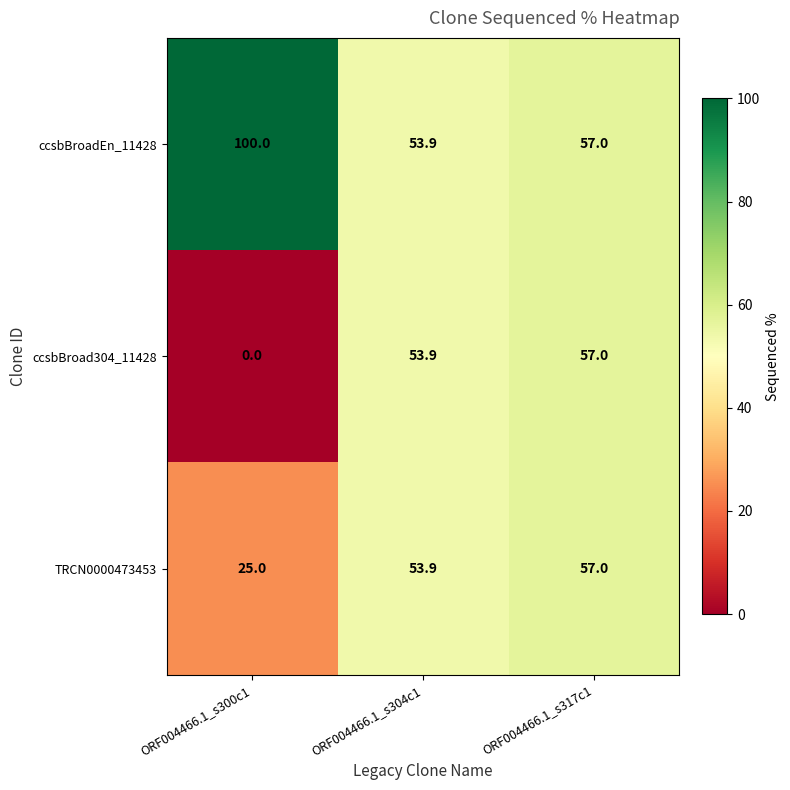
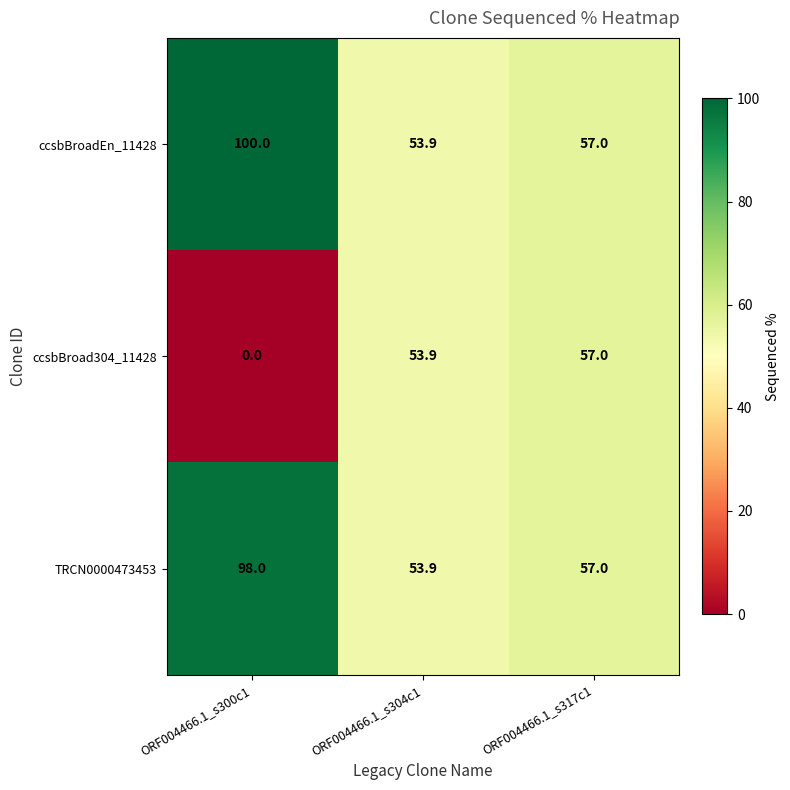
  {
    "ccsbBroadEn_11428": {
      "ORF004466.1_s300c1": 100.0,
      "ORF004466.1_s304c1": 53.9,
      "ORF004466.1_s317c1": 57.0
    },
    "ccsbBroad304_11428": {
      "ORF004466.1_s300c1": 0.0,
      "ORF004466.1_s304c1": 53.9,
      "ORF004466.1_s317c1": 57.0
    },
    "TRCN0000473453": {
-     "ORF004466.1_s300c1": 25.0,
+     "ORF004466.1_s300c1": 98.0,
      "ORF004466.1_s304c1": 53.9,
      "ORF004466.1_s317c1": 57.0
    }
  }
